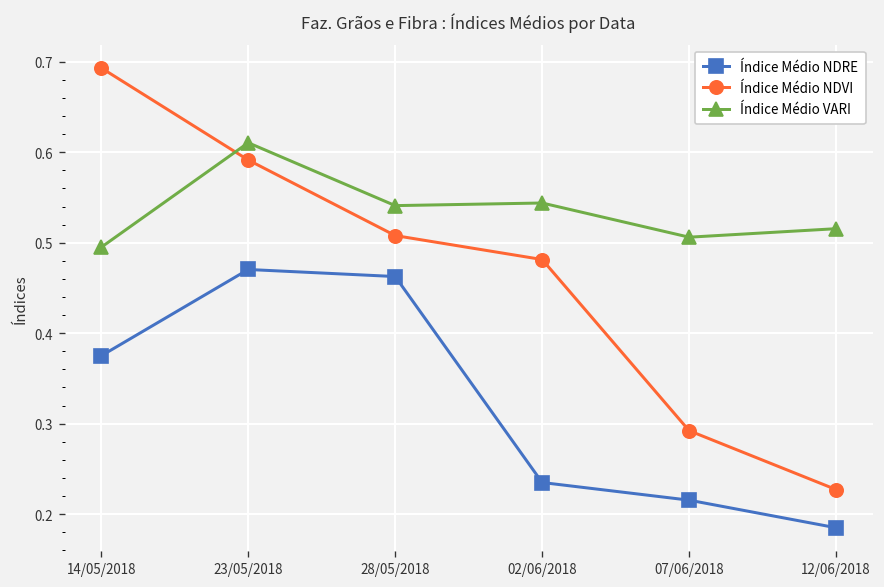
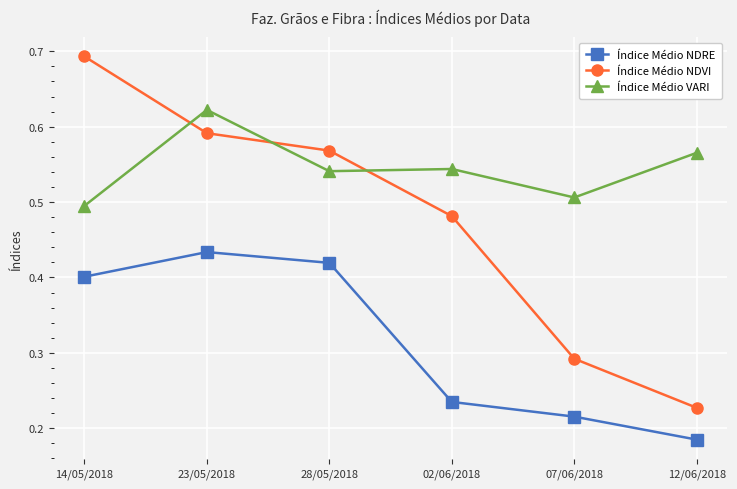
  {
    "Índice Médio NDRE": {
-     "14/05/2018": 0.38,
-     "23/05/2018": 0.47,
-     "28/05/2018": 0.46,
+     "14/05/2018": 0.40,
+     "23/05/2018": 0.43,
+     "28/05/2018": 0.42,
      "02/06/2018": 0.23,
      "07/06/2018": 0.22,
      "12/06/2018": 0.18
    },
    "Índice Médio NDVI": {
      "14/05/2018": 0.69,
      "23/05/2018": 0.59,
-     "28/05/2018": 0.51,
+     "28/05/2018": 0.57,
      "02/06/2018": 0.48,
      "07/06/2018": 0.29,
      "12/06/2018": 0.23
    },
    "Índice Médio VARI": {
      "14/05/2018": 0.50,
-     "23/05/2018": 0.61,
+     "23/05/2018": 0.62,
      "28/05/2018": 0.54,
      "02/06/2018": 0.54,
      "07/06/2018": 0.51,
-     "12/06/2018": 0.52
+     "12/06/2018": 0.57
    }
  }
